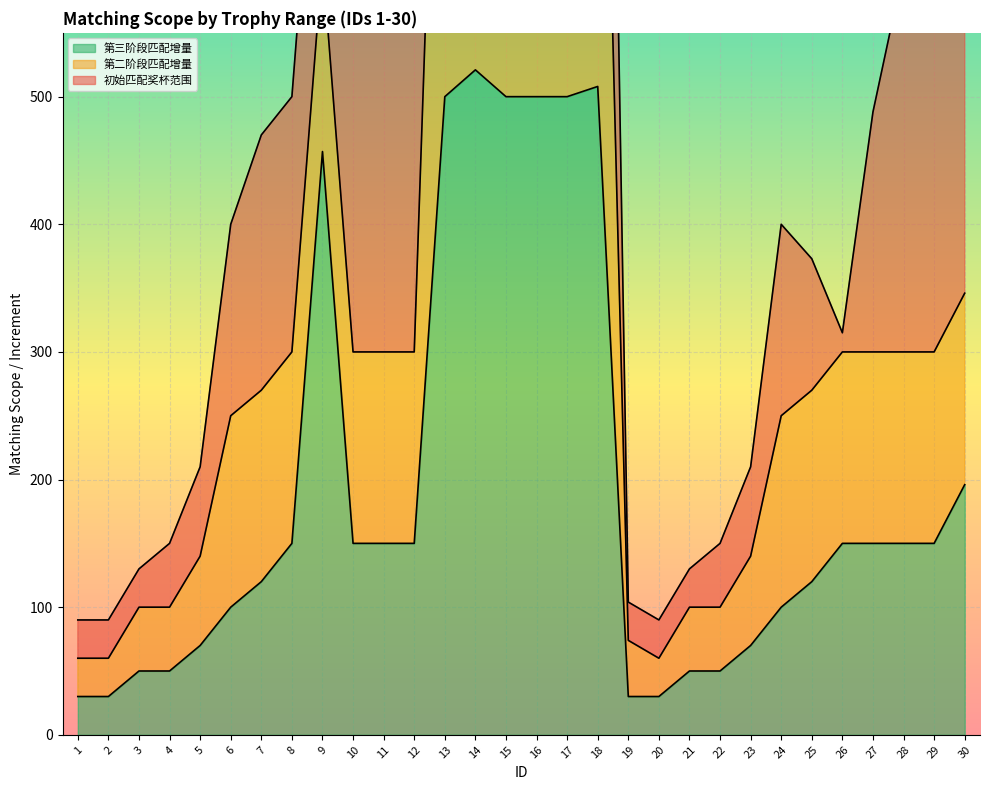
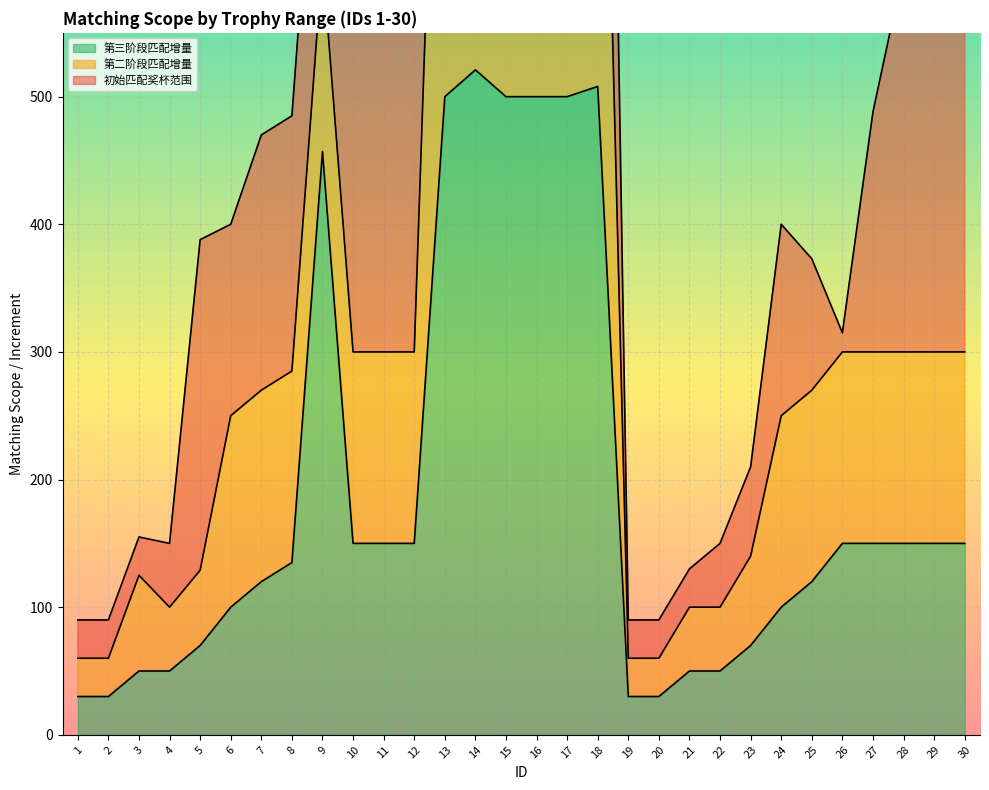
  {
    "第三阶段匹配增量": {
      "1": 30,
      "2": 30,
      "3": 50,
      "4": 50,
      "5": 70,
      "6": 100,
      "7": 120,
-     "8": 150,
+     "8": 135,
      "9": 457,
      "10": 150,
      "11": 150,
      "12": 150,
      "13": 500,
      "14": 521,
      "15": 500,
      "16": 500,
      "17": 500,
      "18": 508,
      "19": 30,
      "20": 30,
      "21": 50,
      "22": 50,
      "23": 70,
      "24": 100,
      "25": 120,
      "26": 150,
      "27": 150,
      "28": 150,
      "29": 150,
-     "30": 196
+     "30": 150
    },
    "第二阶段匹配增量": {
      "1": 30,
      "2": 30,
-     "3": 50,
+     "3": 75,
      "4": 50,
-     "5": 70,
+     "5": 59,
      "6": 150,
      "7": 150,
      "8": 150,
      "10": 150,
      "11": 150,
      "12": 150,
-     "19": 44,
+     "19": 30,
      "20": 30,
      "21": 50,
      "22": 50,
      "23": 70,
      "24": 150,
      "25": 150,
      "26": 150,
      "27": 150,
      "28": 150,
      "29": 150,
      "30": 150
    },
    "初始匹配奖杯范围": {
      "1": 30,
      "2": 30,
      "3": 30,
      "4": 50,
-     "5": 70,
+     "5": 259,
      "6": 150,
      "7": 200,
      "8": 200,
      "19": 30,
      "20": 30,
      "21": 30,
      "22": 50,
      "23": 70,
      "24": 150,
      "25": 103,
      "26": 15,
      "27": 188
    }
  }
